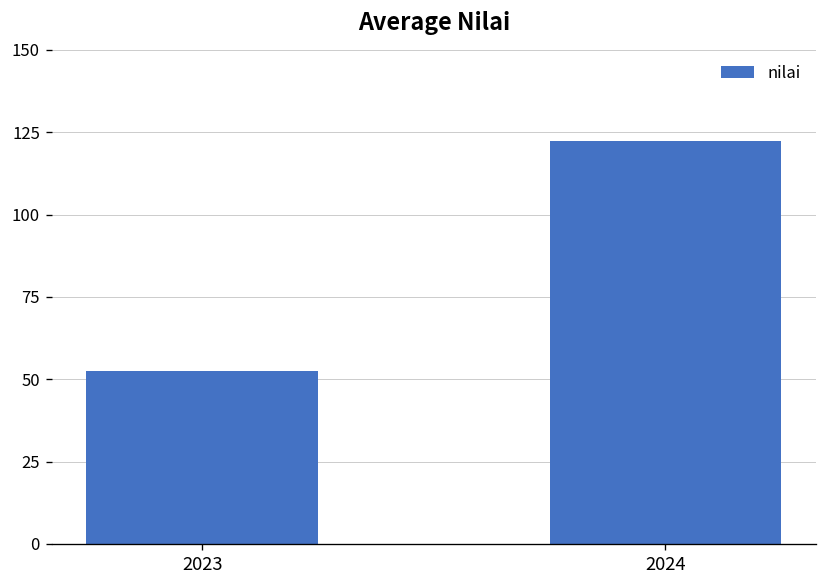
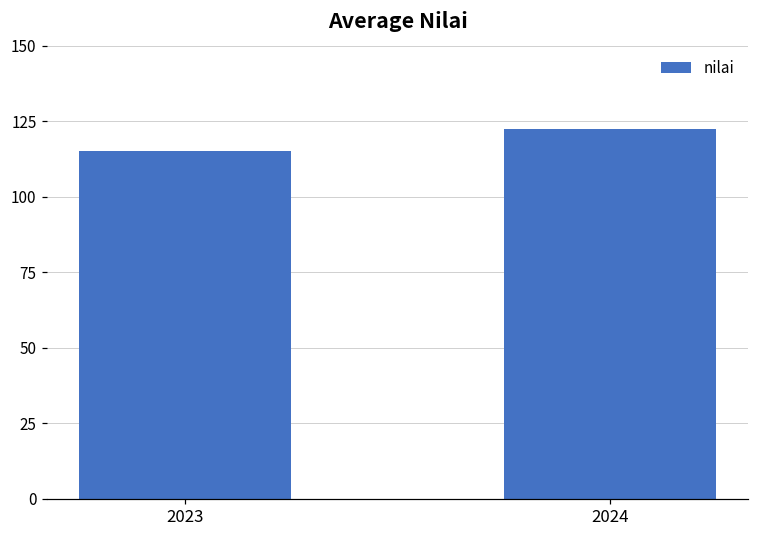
  {
-   "2023": 52,
+   "2023": 115,
    "2024": 122
  }
